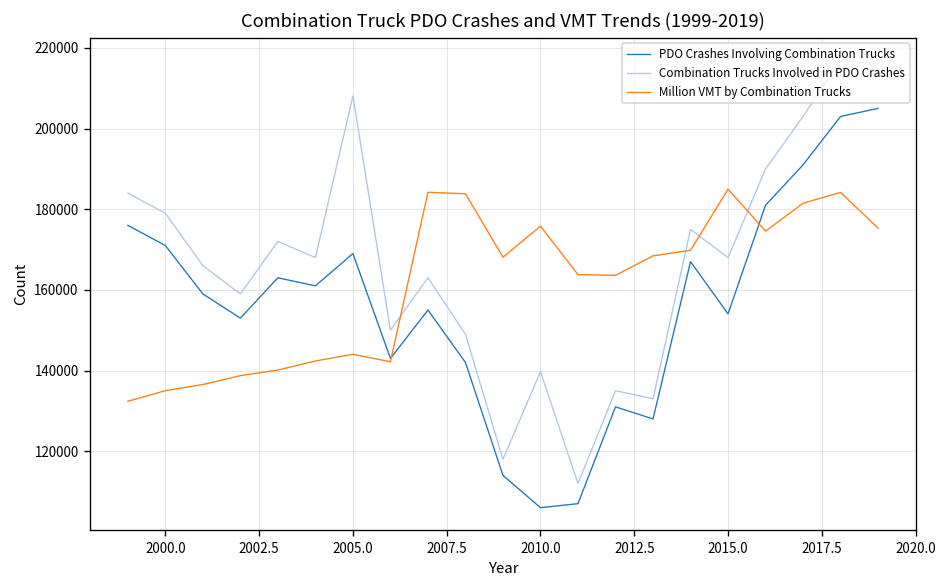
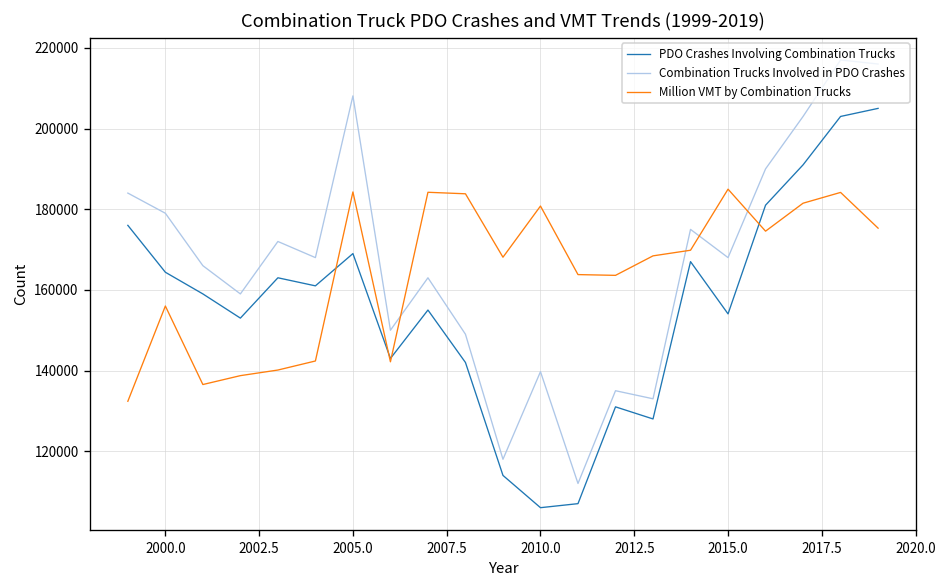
  {
    "PDO Crashes Involving Combination Trucks": {
-     "2000.0": 171000,
+     "2000.0": 164000,
      "2005.0": 169000,
      "2010.0": 106000,
      "2015.0": 154000
    },
    "Combination Trucks Involved in PDO Crashes": {
      "2000.0": 179000,
      "2005.0": 208000,
      "2010.0": 140000,
      "2015.0": 168000
    },
    "Million VMT by Combination Trucks": {
-     "2000.0": 135000,
-     "2005.0": 144000,
-     "2010.0": 176000,
+     "2000.0": 156000,
+     "2005.0": 184000,
+     "2010.0": 181000,
      "2015.0": 185000
    }
  }
